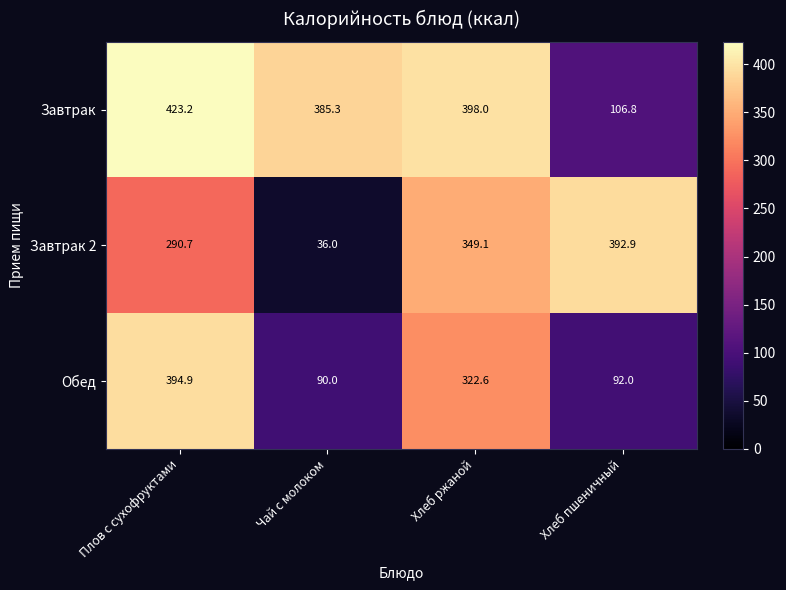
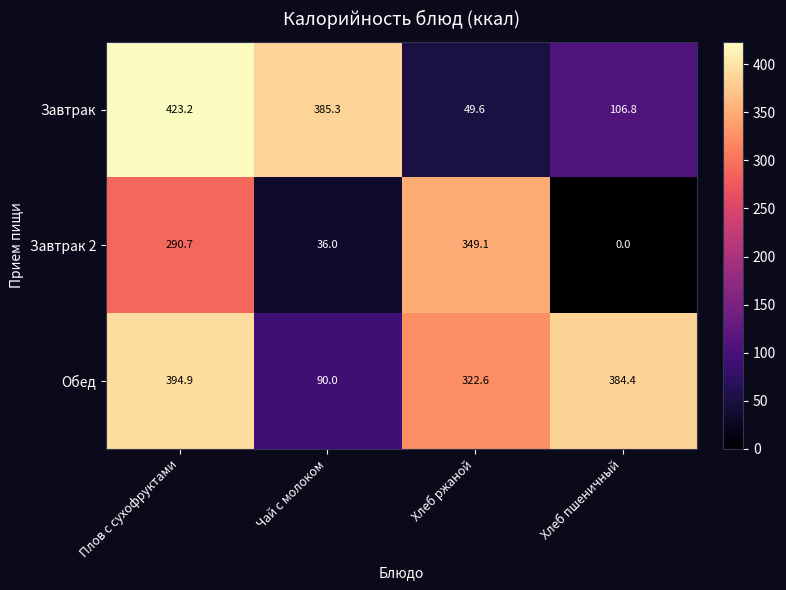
  {
    "Завтрак": {
      "Плов с сухофруктами": 423.2,
      "Чай с молоком": 385.3,
-     "Хлеб ржаной": 398.0,
+     "Хлеб ржаной": 49.6,
      "Хлеб пшеничный": 106.8
    },
    "Завтрак 2": {
      "Плов с сухофруктами": 290.7,
      "Чай с молоком": 36.0,
      "Хлеб ржаной": 349.1,
-     "Хлеб пшеничный": 392.9
+     "Хлеб пшеничный": 0.0
    },
    "Обед": {
      "Плов с сухофруктами": 394.9,
      "Чай с молоком": 90.0,
      "Хлеб ржаной": 322.6,
-     "Хлеб пшеничный": 92.0
+     "Хлеб пшеничный": 384.4
    }
  }
